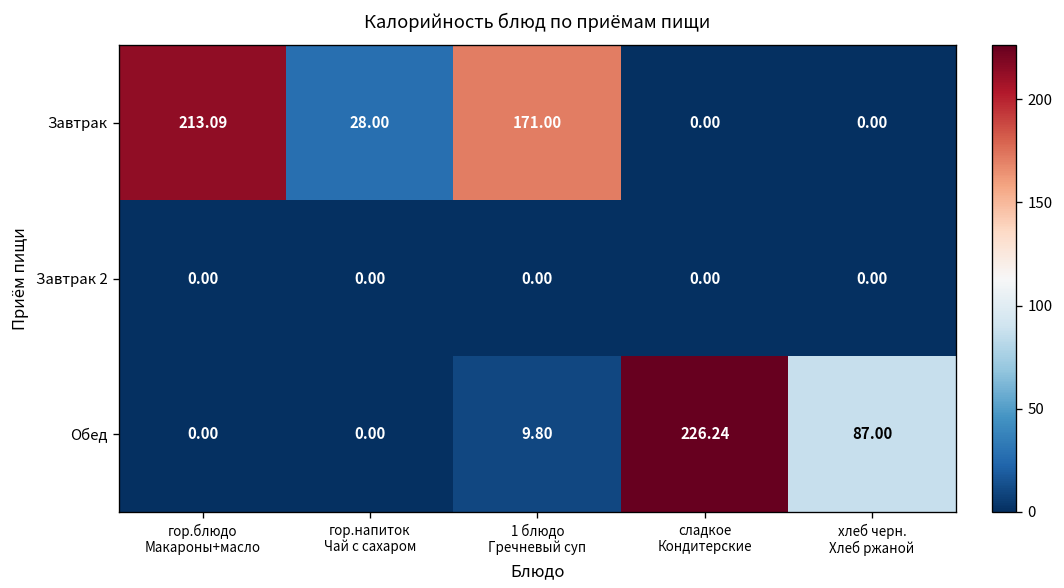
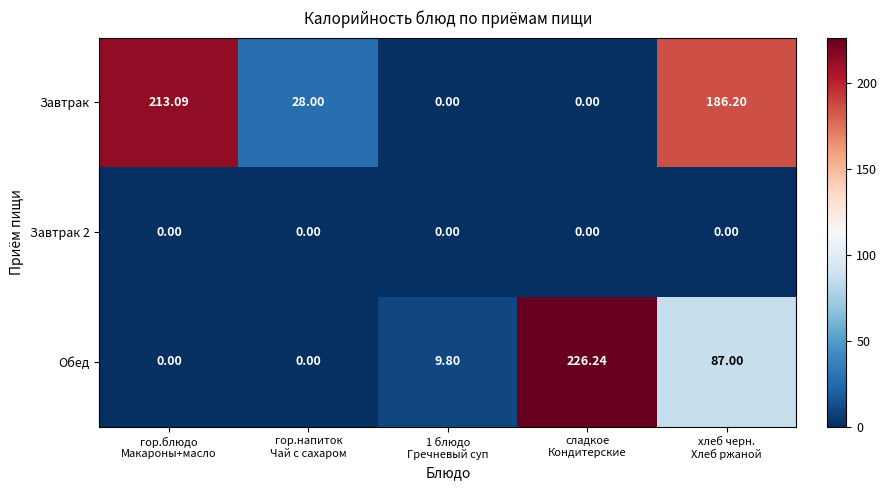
  {
    "Завтрак": {
      "гор.блюдо Макароны+масло": 213.09,
      "гор.напиток Чай с сахаром": 28.00,
-     "1 блюдо Гречневый суп": 171.00,
+     "1 блюдо Гречневый суп": 0.00,
      "сладкое Кондитерские": 0.00,
-     "хлеб черн. Хлеб ржаной": 0.00
+     "хлеб черн. Хлеб ржаной": 186.20
    },
    "Завтрак 2": {
      "гор.блюдо Макароны+масло": 0.00,
      "гор.напиток Чай с сахаром": 0.00,
      "1 блюдо Гречневый суп": 0.00,
      "сладкое Кондитерские": 0.00,
      "хлеб черн. Хлеб ржаной": 0.00
    },
    "Обед": {
      "гор.блюдо Макароны+масло": 0.00,
      "гор.напиток Чай с сахаром": 0.00,
      "1 блюдо Гречневый суп": 9.80,
      "сладкое Кондитерские": 226.24,
      "хлеб черн. Хлеб ржаной": 87.00
    }
  }
